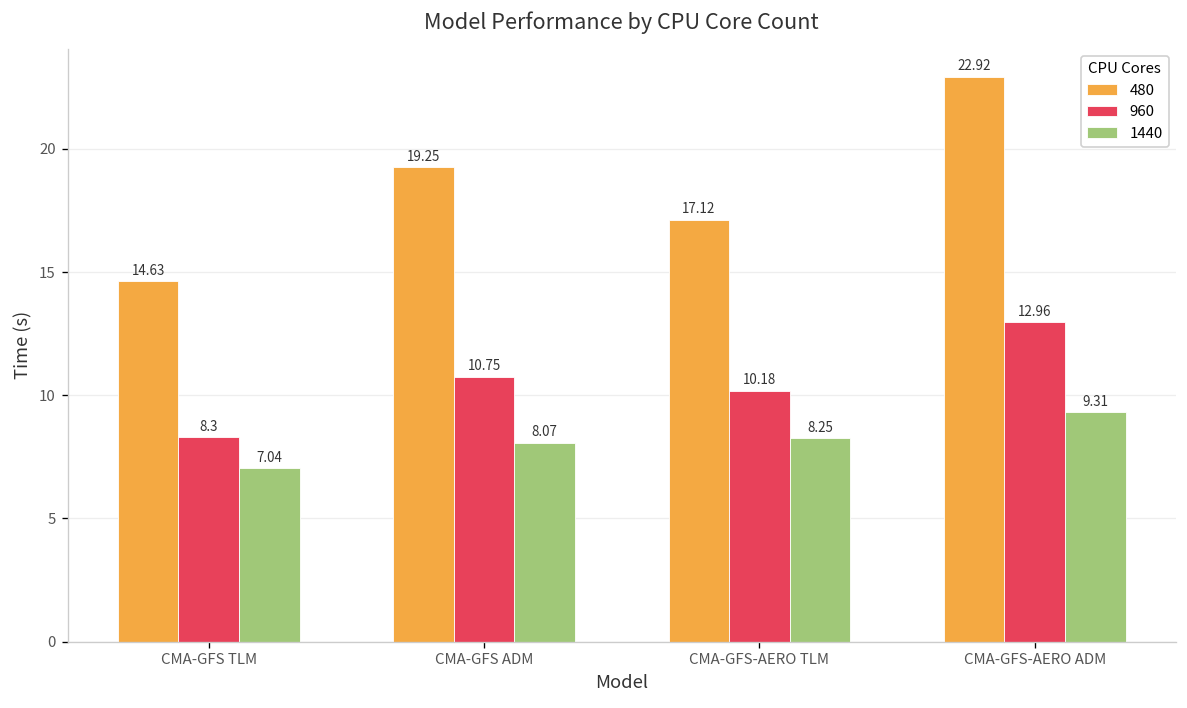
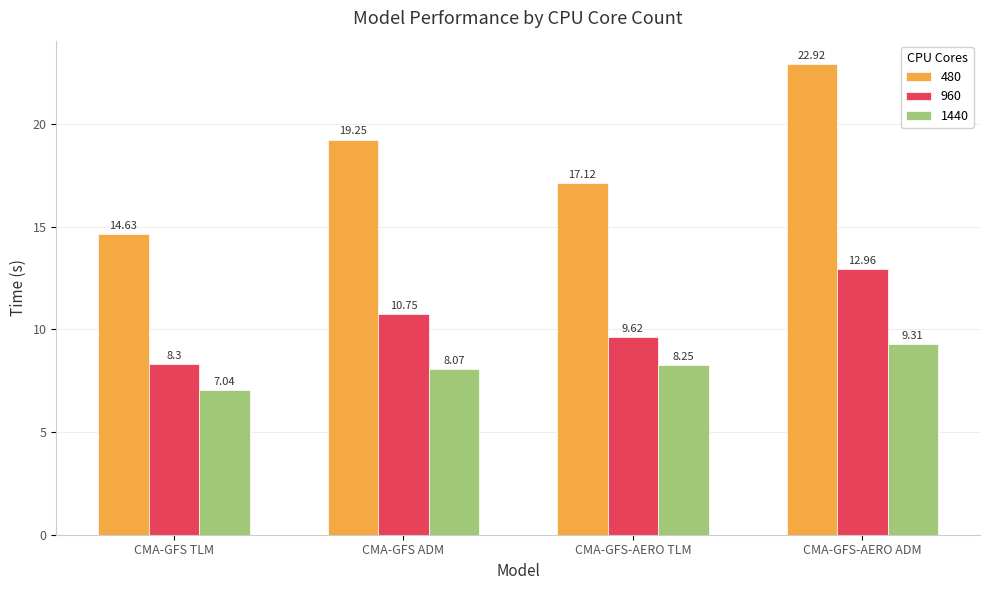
  {
    "480": {
      "CMA-GFS TLM": 14.63,
      "CMA-GFS ADM": 19.25,
      "CMA-GFS-AERO TLM": 17.12,
      "CMA-GFS-AERO ADM": 22.92
    },
    "960": {
      "CMA-GFS TLM": 8.3,
      "CMA-GFS ADM": 10.75,
-     "CMA-GFS-AERO TLM": 10.18,
+     "CMA-GFS-AERO TLM": 9.62,
      "CMA-GFS-AERO ADM": 12.96
    },
    "1440": {
      "CMA-GFS TLM": 7.04,
      "CMA-GFS ADM": 8.07,
      "CMA-GFS-AERO TLM": 8.25,
      "CMA-GFS-AERO ADM": 9.31
    }
  }
